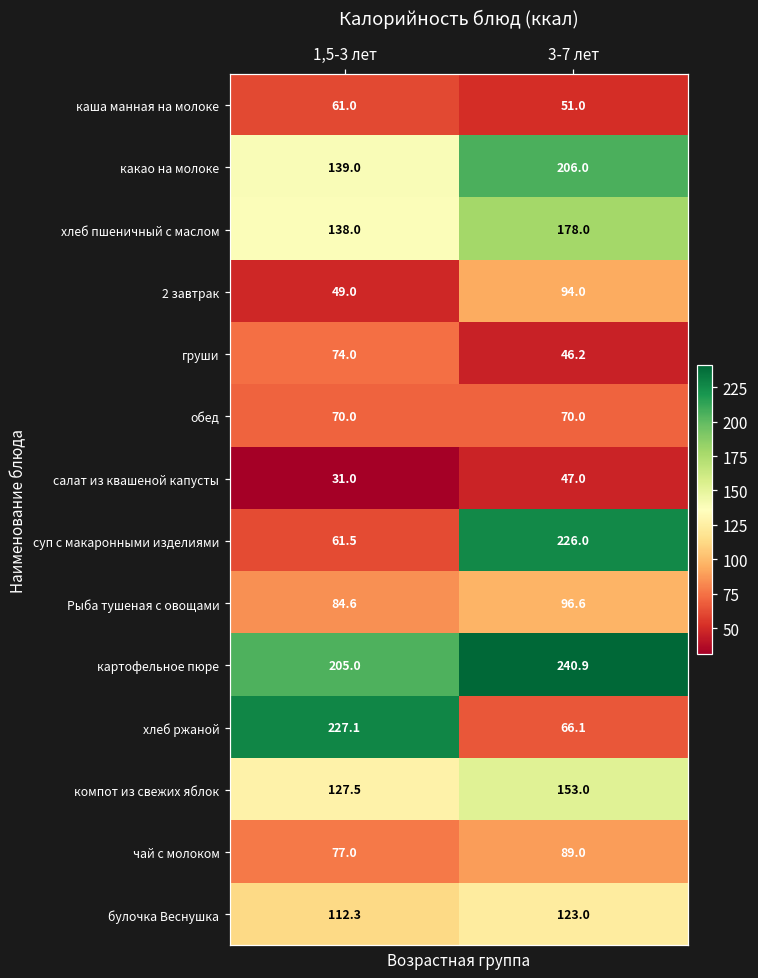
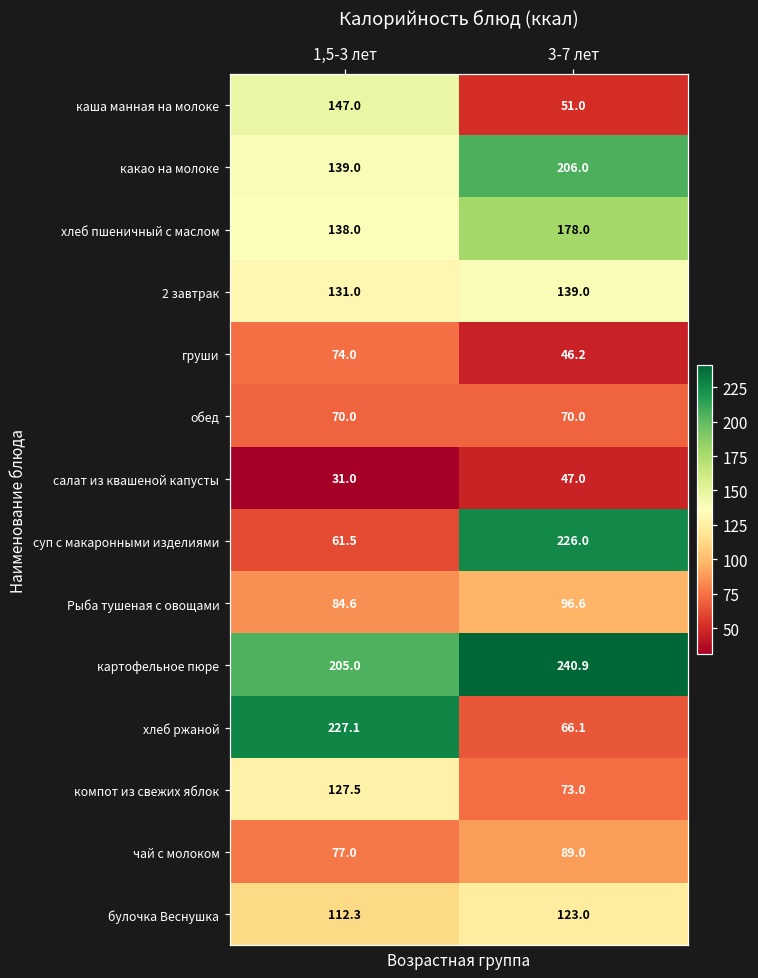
  {
    "каша манная на молоке": {
-     "1,5-3 лет": 61.0,
+     "1,5-3 лет": 147.0,
      "3-7 лет": 51.0
    },
    "какао на молоке": {
      "1,5-3 лет": 139.0,
      "3-7 лет": 206.0
    },
    "хлеб пшеничный с маслом": {
      "1,5-3 лет": 138.0,
      "3-7 лет": 178.0
    },
    "2 завтрак": {
-     "1,5-3 лет": 49.0,
-     "3-7 лет": 94.0
+     "1,5-3 лет": 131.0,
+     "3-7 лет": 139.0
    },
    "груши": {
      "1,5-3 лет": 74.0,
      "3-7 лет": 46.2
    },
    "обед": {
      "1,5-3 лет": 70.0,
      "3-7 лет": 70.0
    },
    "салат из квашеной капусты": {
      "1,5-3 лет": 31.0,
      "3-7 лет": 47.0
    },
    "суп с макаронными изделиями": {
      "1,5-3 лет": 61.5,
      "3-7 лет": 226.0
    },
    "Рыба тушеная с овощами": {
      "1,5-3 лет": 84.6,
      "3-7 лет": 96.6
    },
    "картофельное пюре": {
      "1,5-3 лет": 205.0,
      "3-7 лет": 240.9
    },
    "хлеб ржаной": {
      "1,5-3 лет": 227.1,
      "3-7 лет": 66.1
    },
    "компот из свежих яблок": {
      "1,5-3 лет": 127.5,
-     "3-7 лет": 153.0
+     "3-7 лет": 73.0
    },
    "чай с молоком": {
      "1,5-3 лет": 77.0,
      "3-7 лет": 89.0
    },
    "булочка Веснушка": {
      "1,5-3 лет": 112.3,
      "3-7 лет": 123.0
    }
  }
